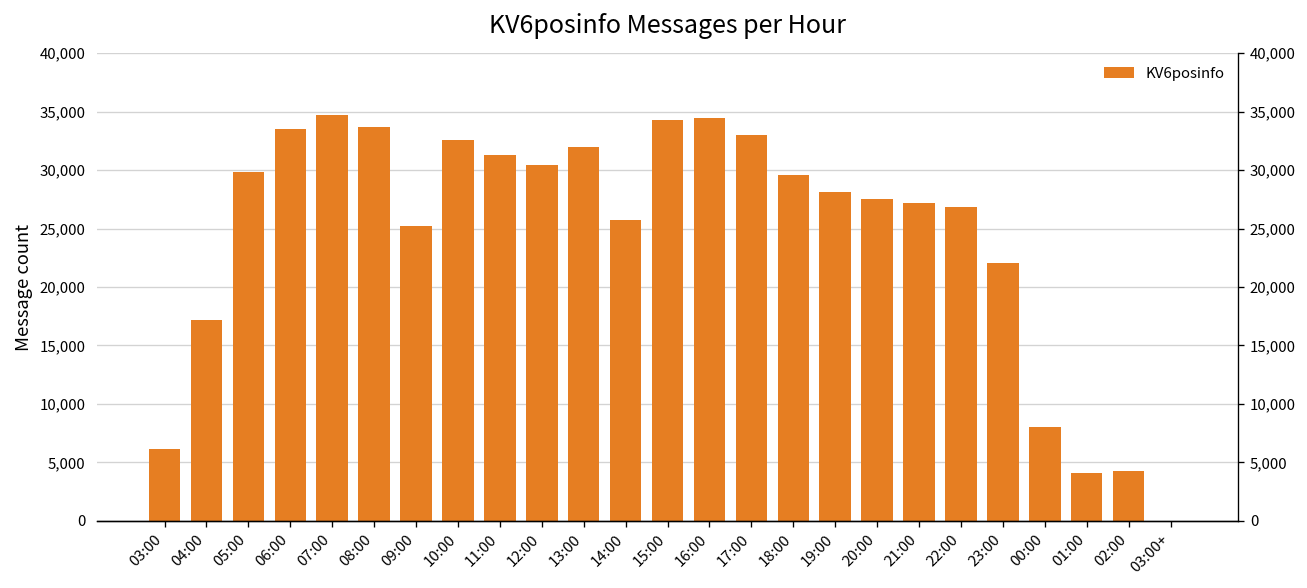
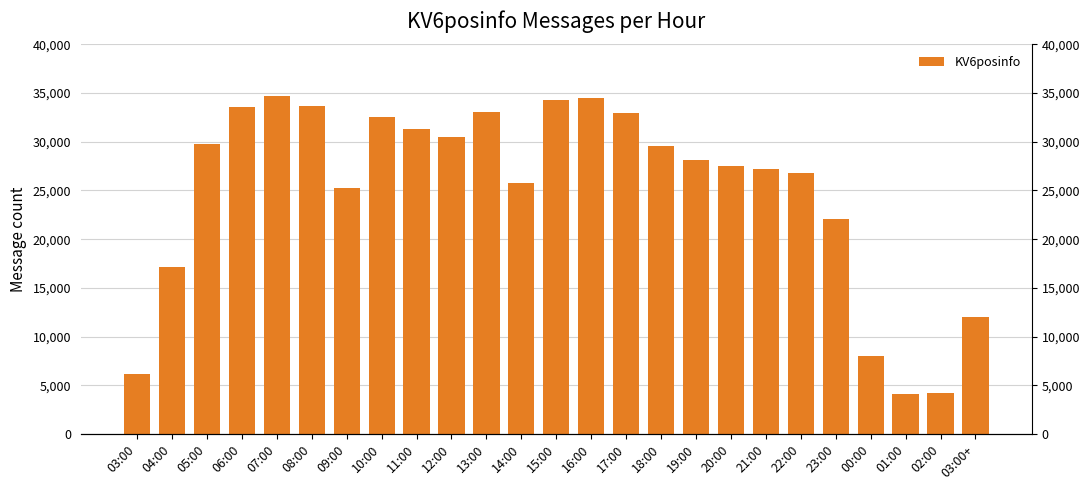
  {
    "03:00": "6,000",
    "04:00": "17,000",
    "05:00": "30,000",
    "06:00": "34,000",
    "07:00": "35,000",
    "08:00": "34,000",
    "09:00": "25,000",
    "10:00": "33,000",
    "11:00": "31,000",
    "12:00": "30,000",
-   "13:00": "32,000",
+   "13:00": "33,000",
    "14:00": "26,000",
    "15:00": "34,000",
    "16:00": "34,000",
    "17:00": "33,000",
    "18:00": "30,000",
    "19:00": "28,000",
    "20:00": "28,000",
    "21:00": "27,000",
    "22:00": "27,000",
    "23:00": "22,000",
    "00:00": "8,000",
    "01:00": "4,000",
    "02:00": "4,000",
-   "03:00+": "0"
+   "03:00+": "12,000"
  }
